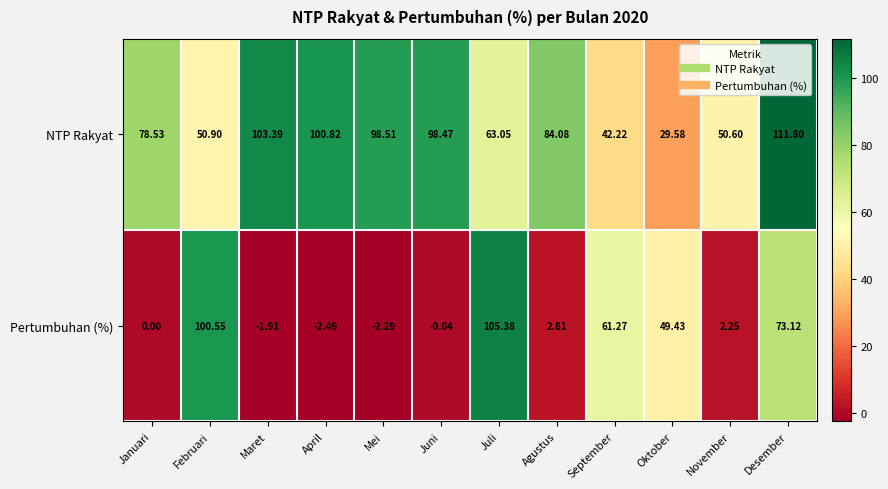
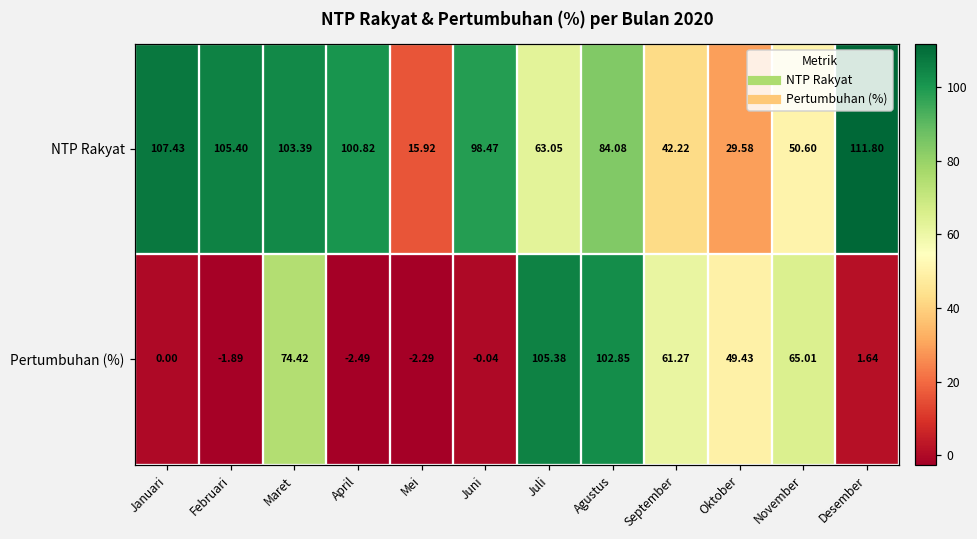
  {
    "NTP Rakyat": {
-     "Januari": 78.53,
-     "Februari": 50.90,
+     "Januari": 107.43,
+     "Februari": 105.40,
      "Maret": 103.39,
      "April": 100.82,
-     "Mei": 98.51,
+     "Mei": 15.92,
      "Juni": 98.47,
      "Juli": 63.05,
      "Agustus": 84.08,
      "September": 42.22,
      "Oktober": 29.58,
      "November": 50.60,
      "Desember": 111.80
    },
    "Pertumbuhan (%)": {
      "Januari": 0.00,
-     "Februari": 100.55,
-     "Maret": -1.91,
+     "Februari": -1.89,
+     "Maret": 74.42,
      "April": -2.49,
      "Mei": -2.29,
      "Juni": -0.04,
      "Juli": 105.38,
-     "Agustus": 2.81,
+     "Agustus": 102.85,
      "September": 61.27,
      "Oktober": 49.43,
-     "November": 2.25,
-     "Desember": 73.12
+     "November": 65.01,
+     "Desember": 1.64
    }
  }
